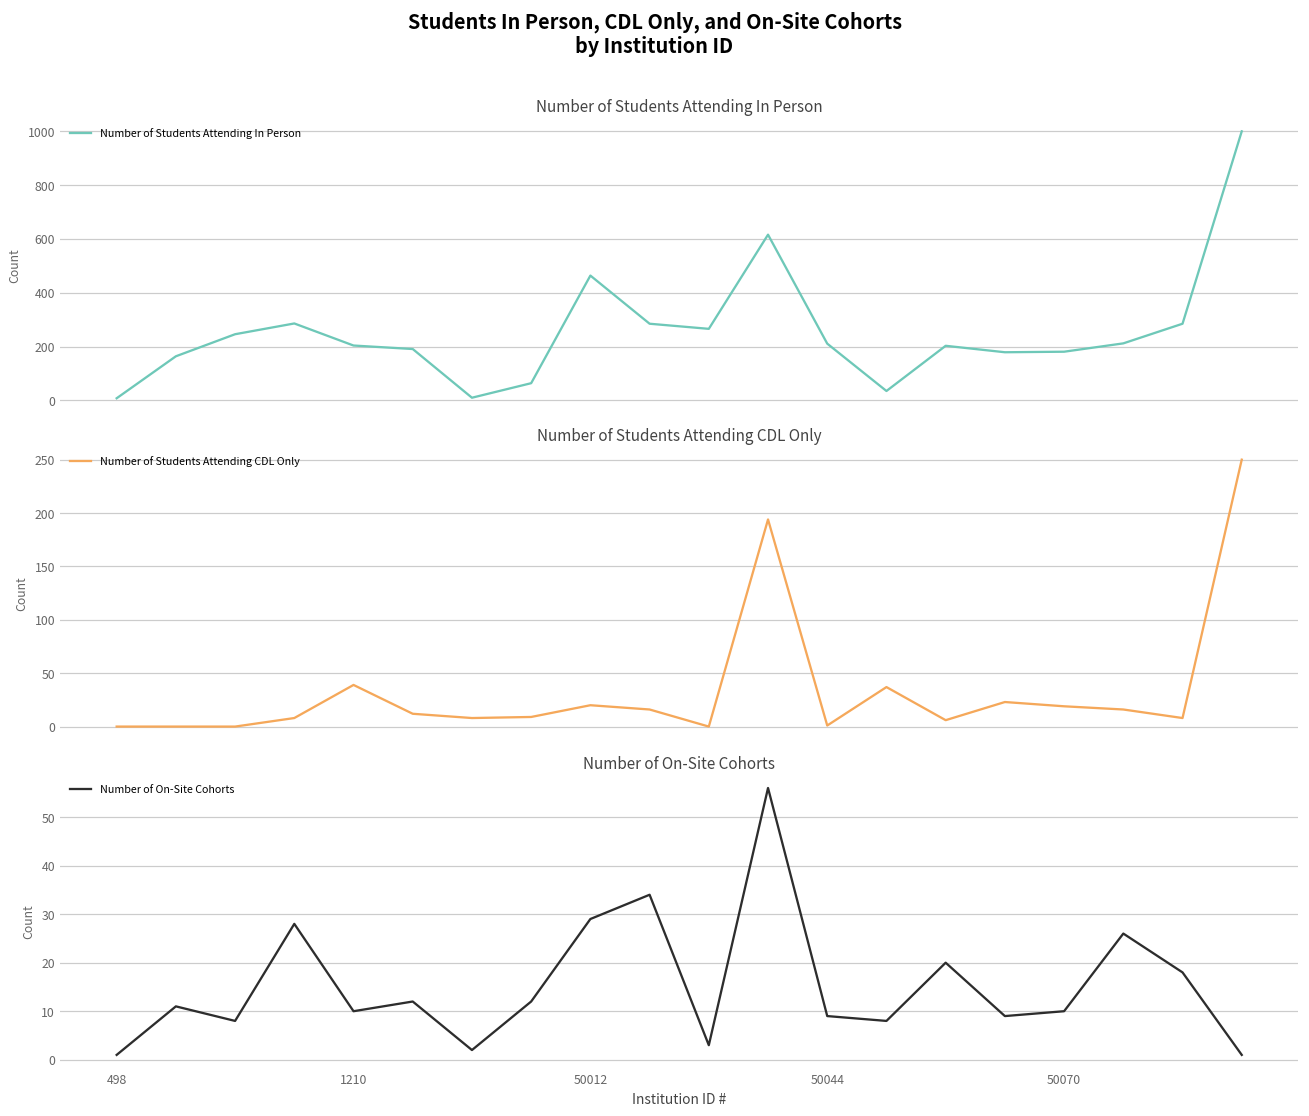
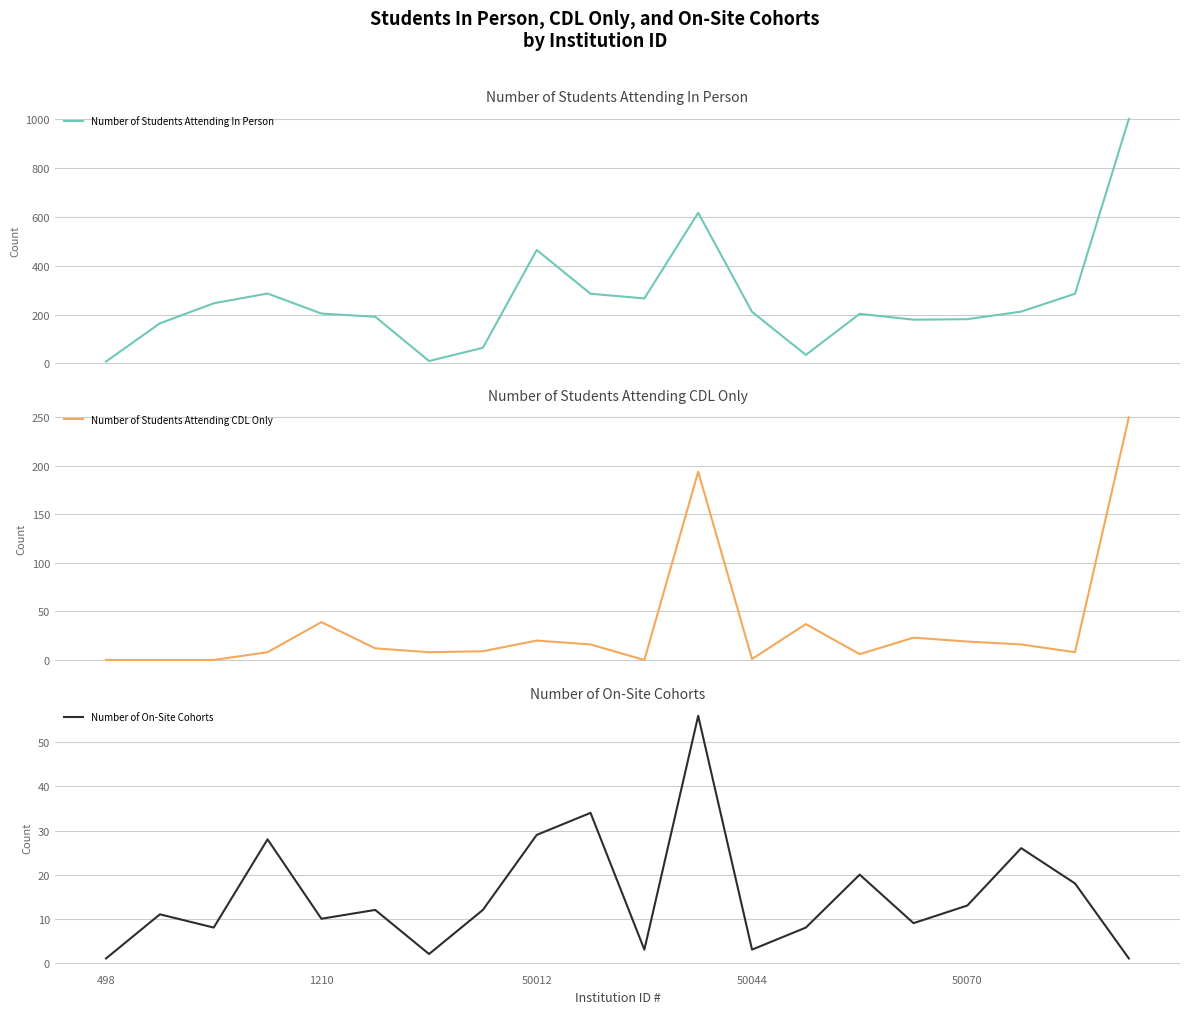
  {
    "Number of On-Site Cohorts": {
      "498": 1,
      "1210": 10,
      "50012": 29,
-     "50044": 9,
-     "50070": 10
+     "50044": 3,
+     "50070": 13
    }
  }
